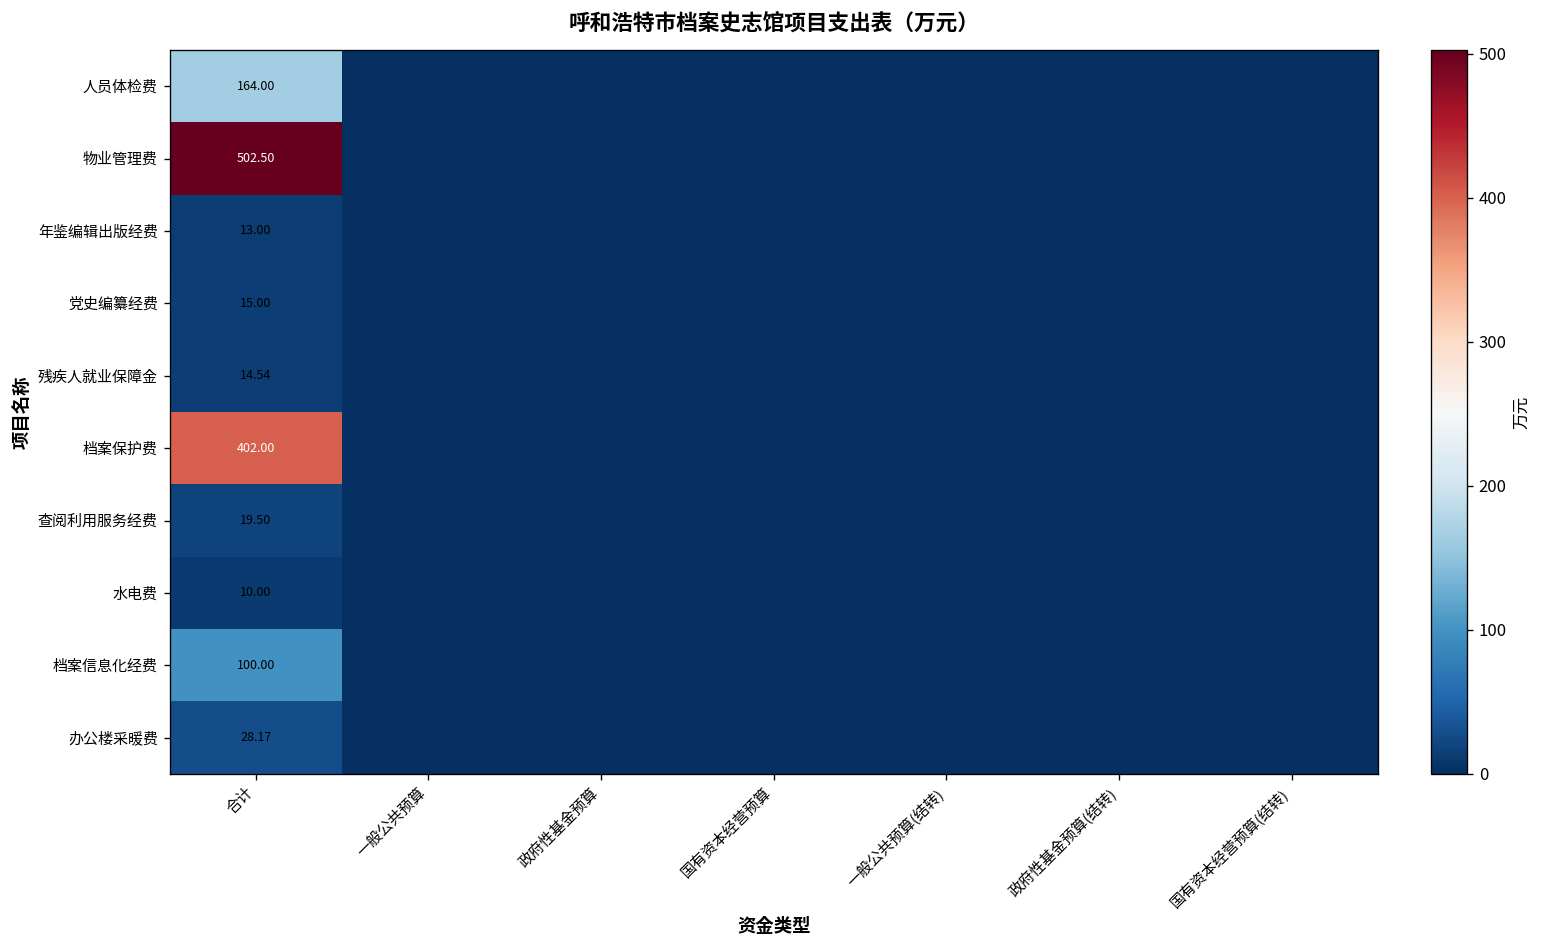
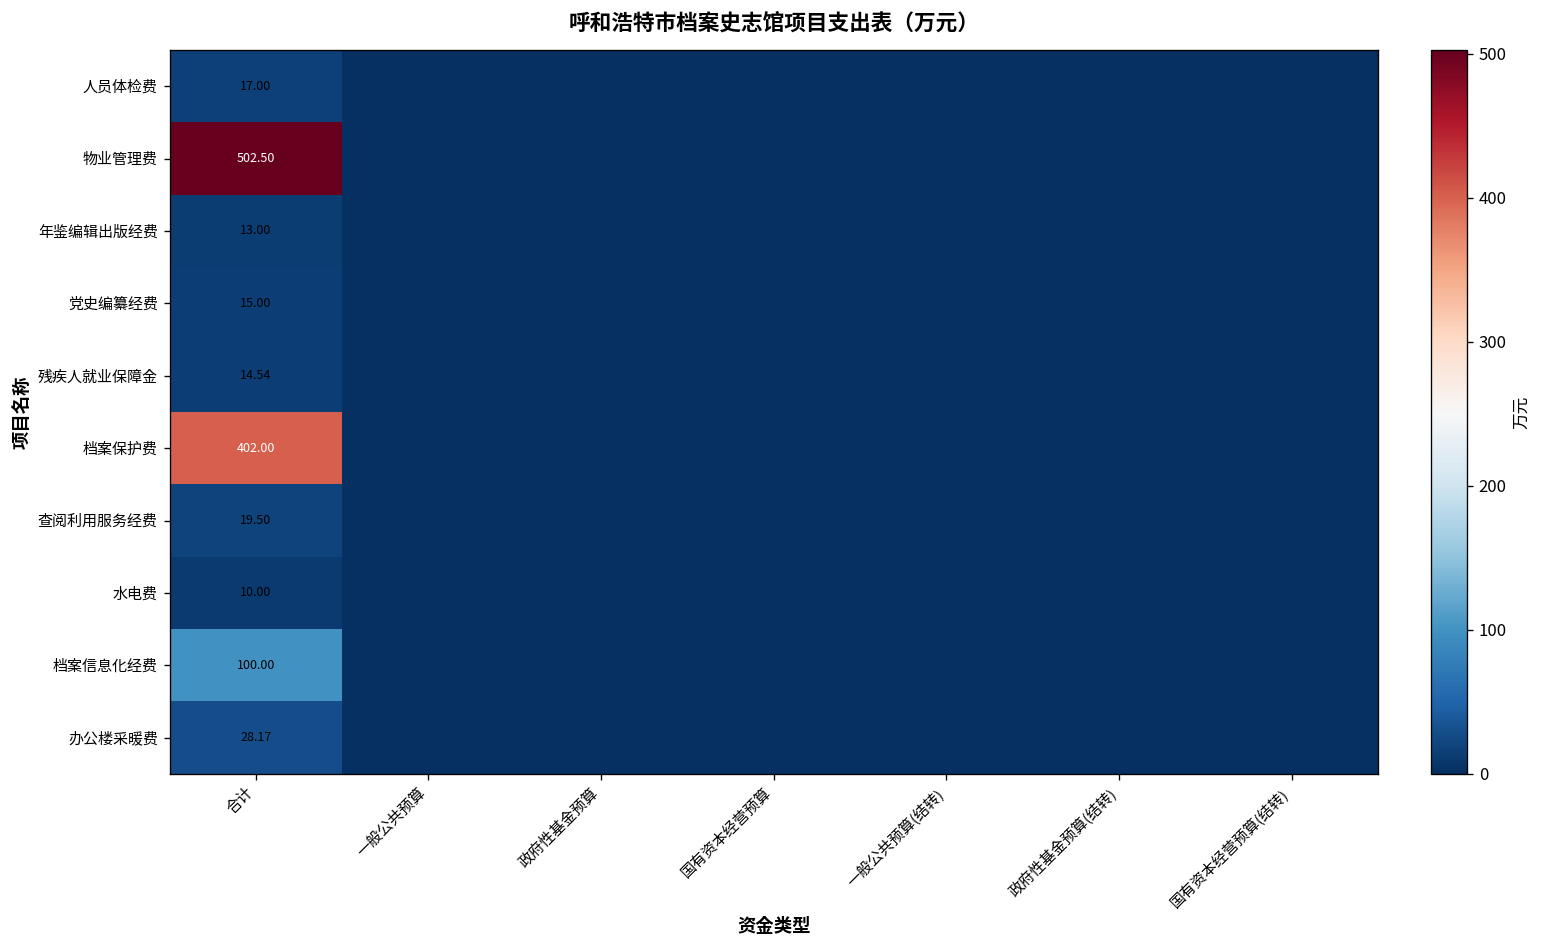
  {
    "人员体检费": {
-     "合计": 164.00
+     "合计": 17.00
    },
    "物业管理费": {
      "合计": 502.50
    },
    "年鉴编辑出版经费": {
      "合计": 13.00
    },
    "党史编纂经费": {
      "合计": 15.00
    },
    "残疾人就业保障金": {
      "合计": 14.54
    },
    "档案保护费": {
      "合计": 402.00
    },
    "查阅利用服务经费": {
      "合计": 19.50
    },
    "水电费": {
      "合计": 10.00
    },
    "档案信息化经费": {
      "合计": 100.00
    },
    "办公楼采暖费": {
      "合计": 28.17
    }
  }
